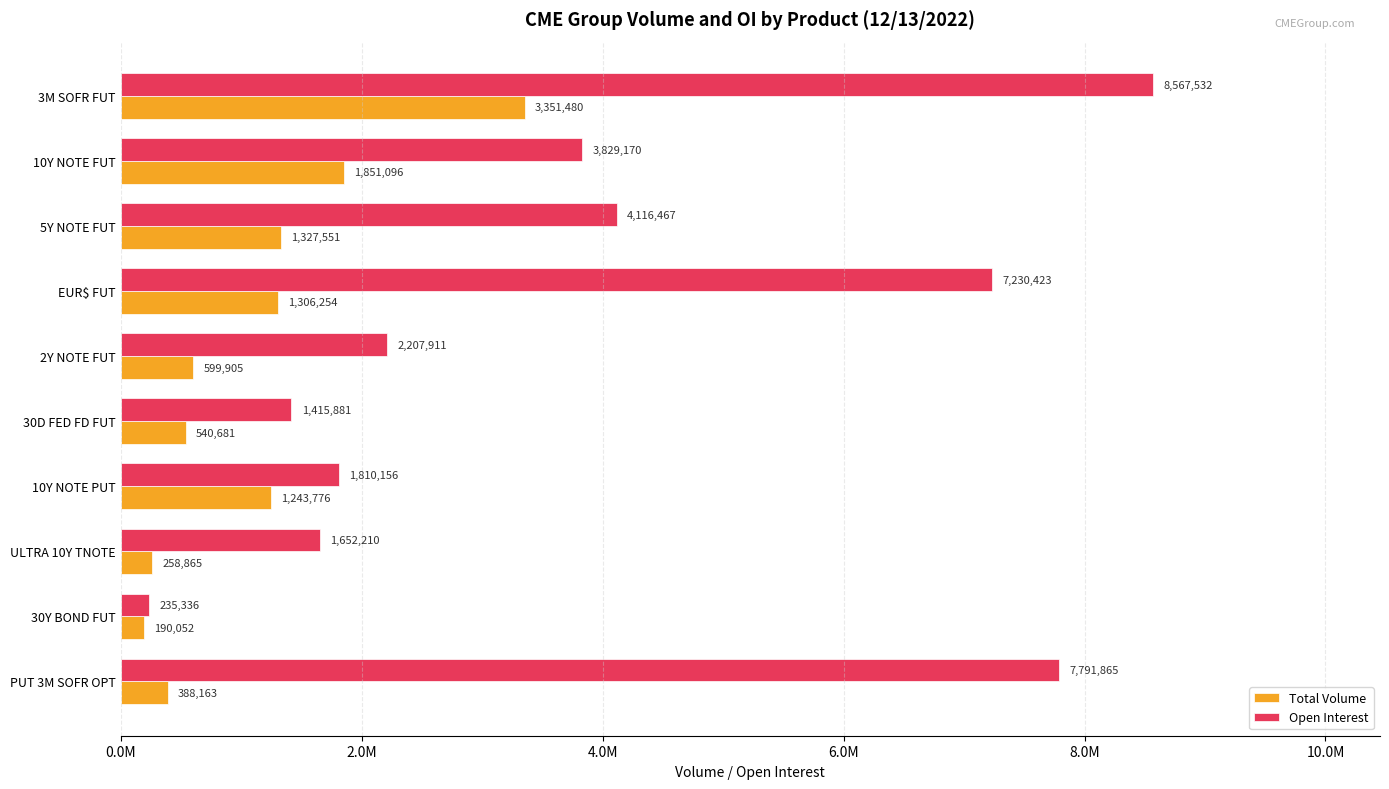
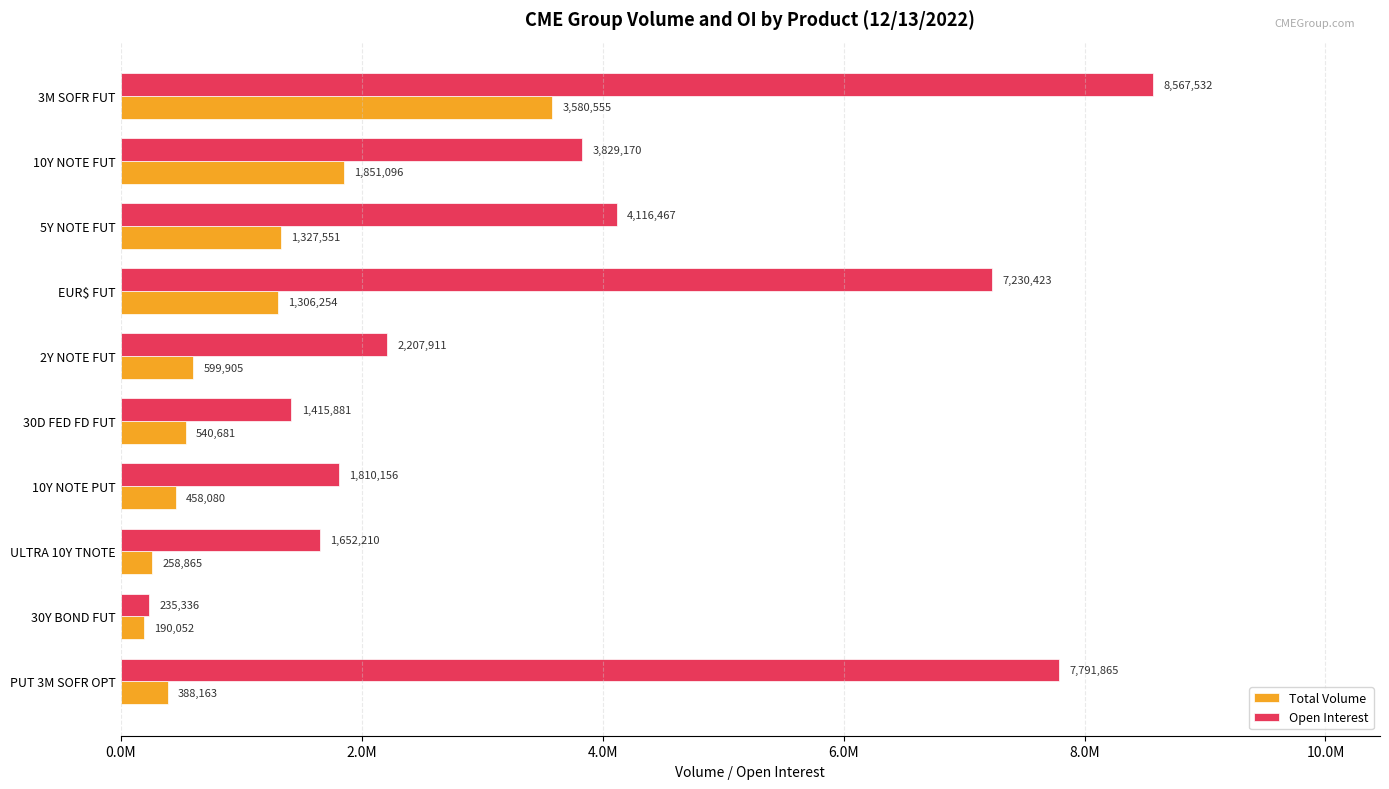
  {
    "Total Volume": {
-     "3M SOFR FUT": "3,351,480",
+     "3M SOFR FUT": "3,580,555",
      "10Y NOTE FUT": "1,851,096",
      "5Y NOTE FUT": "1,327,551",
      "EUR$ FUT": "1,306,254",
      "2Y NOTE FUT": "599,905",
      "30D FED FD FUT": "540,681",
-     "10Y NOTE PUT": "1,243,776",
+     "10Y NOTE PUT": "458,080",
      "ULTRA 10Y TNOTE": "258,865",
      "30Y BOND FUT": "190,052",
      "PUT 3M SOFR OPT": "388,163"
    },
    "Open Interest": {
      "3M SOFR FUT": "8,567,532",
      "10Y NOTE FUT": "3,829,170",
      "5Y NOTE FUT": "4,116,467",
      "EUR$ FUT": "7,230,423",
      "2Y NOTE FUT": "2,207,911",
      "30D FED FD FUT": "1,415,881",
      "10Y NOTE PUT": "1,810,156",
      "ULTRA 10Y TNOTE": "1,652,210",
      "30Y BOND FUT": "235,336",
      "PUT 3M SOFR OPT": "7,791,865"
    }
  }
